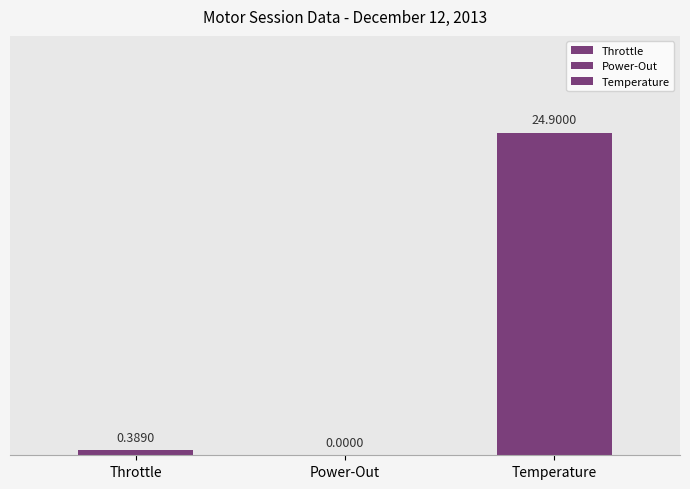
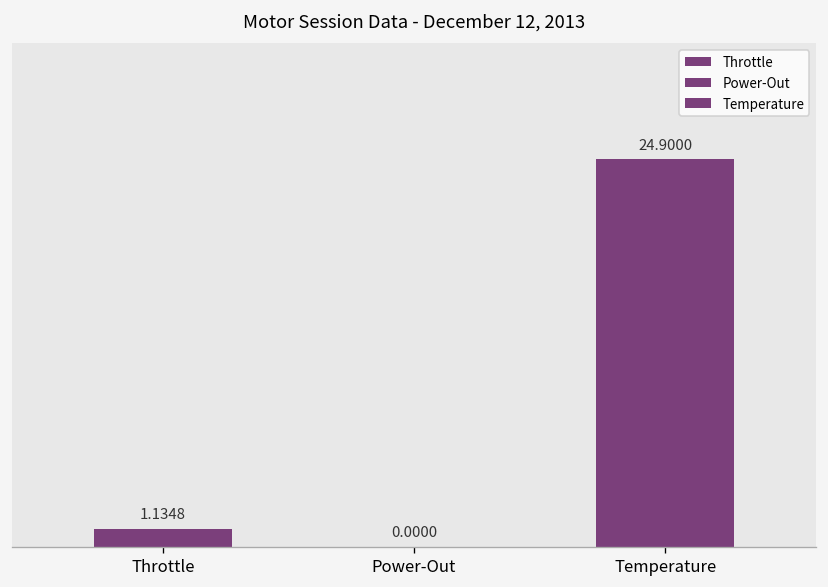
  {
-   "Throttle": 0.3890,
+   "Throttle": 1.1348,
    "Power-Out": 0.0000,
    "Temperature": 24.9000
  }
